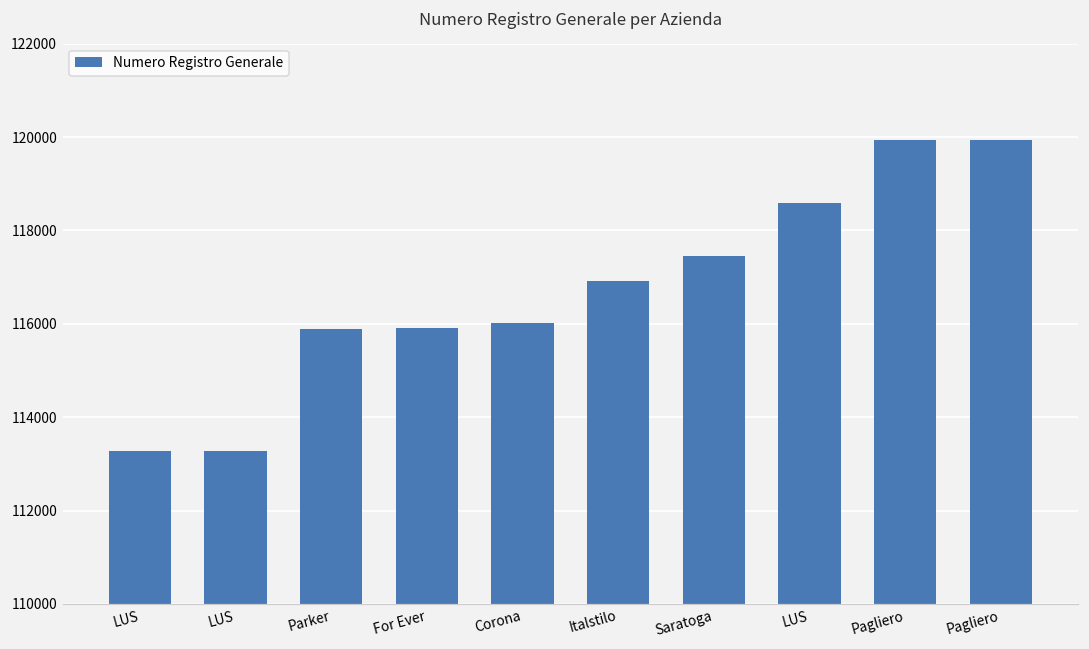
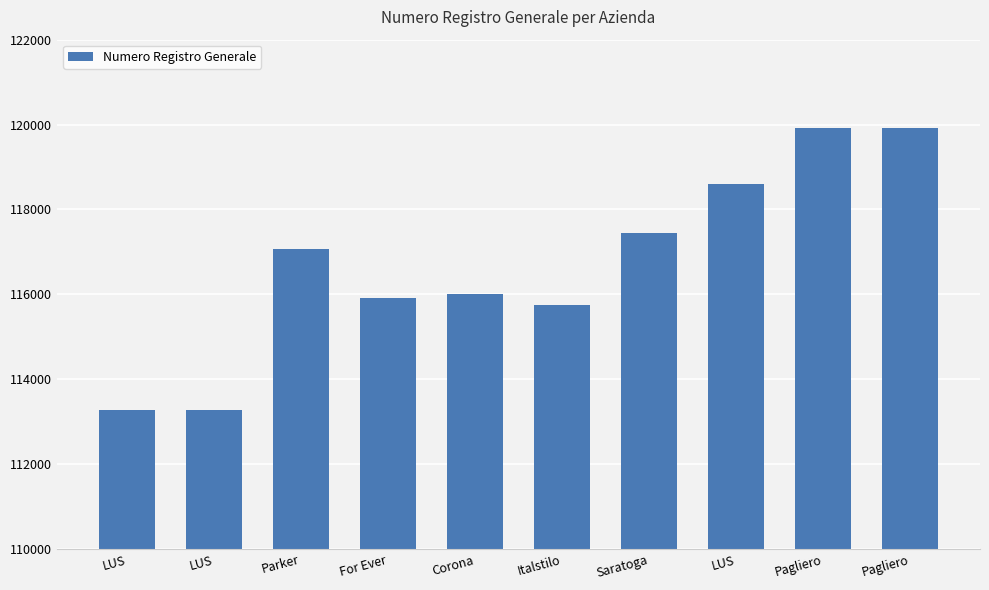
  {
-   "Parker": 115900,
+   "Parker": 117100,
    "For Ever": 115900,
    "Corona": 116000,
-   "Italstilo": 116900,
+   "Italstilo": 115700,
    "Saratoga": 117400
  }
